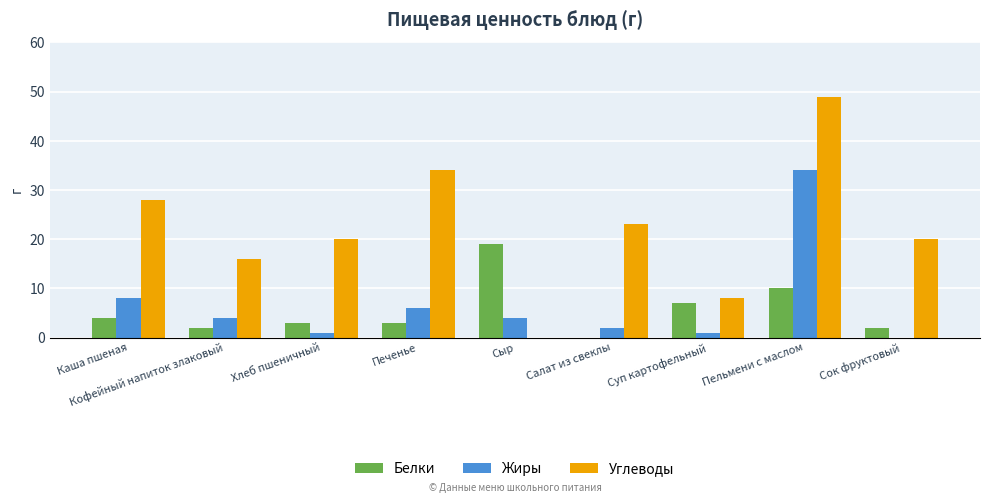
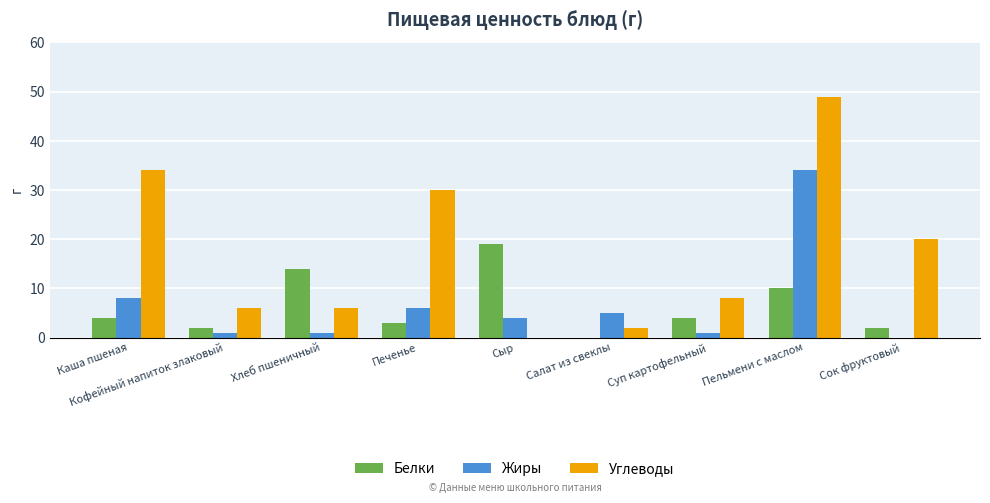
  {
    "Белки": {
      "Каша пшеная": 4,
      "Кофейный напиток злаковый": 2,
-     "Хлеб пшеничный": 3,
+     "Хлеб пшеничный": 14,
      "Печенье": 3,
      "Сыр": 19,
      "Салат из свеклы": 0,
-     "Суп картофельный": 7,
+     "Суп картофельный": 4,
      "Пельмени с маслом": 10,
      "Сок фруктовый": 2
    },
    "Жиры": {
      "Каша пшеная": 8,
-     "Кофейный напиток злаковый": 4,
+     "Кофейный напиток злаковый": 1,
      "Хлеб пшеничный": 1,
      "Печенье": 6,
      "Сыр": 4,
-     "Салат из свеклы": 2,
+     "Салат из свеклы": 5,
      "Суп картофельный": 1,
      "Пельмени с маслом": 34,
      "Сок фруктовый": 0
    },
    "Углеводы": {
-     "Каша пшеная": 28,
-     "Кофейный напиток злаковый": 16,
-     "Хлеб пшеничный": 20,
-     "Печенье": 34,
+     "Каша пшеная": 34,
+     "Кофейный напиток злаковый": 6,
+     "Хлеб пшеничный": 6,
+     "Печенье": 30,
      "Сыр": 0,
-     "Салат из свеклы": 23,
+     "Салат из свеклы": 2,
      "Суп картофельный": 8,
      "Пельмени с маслом": 49,
      "Сок фруктовый": 20
    }
  }
